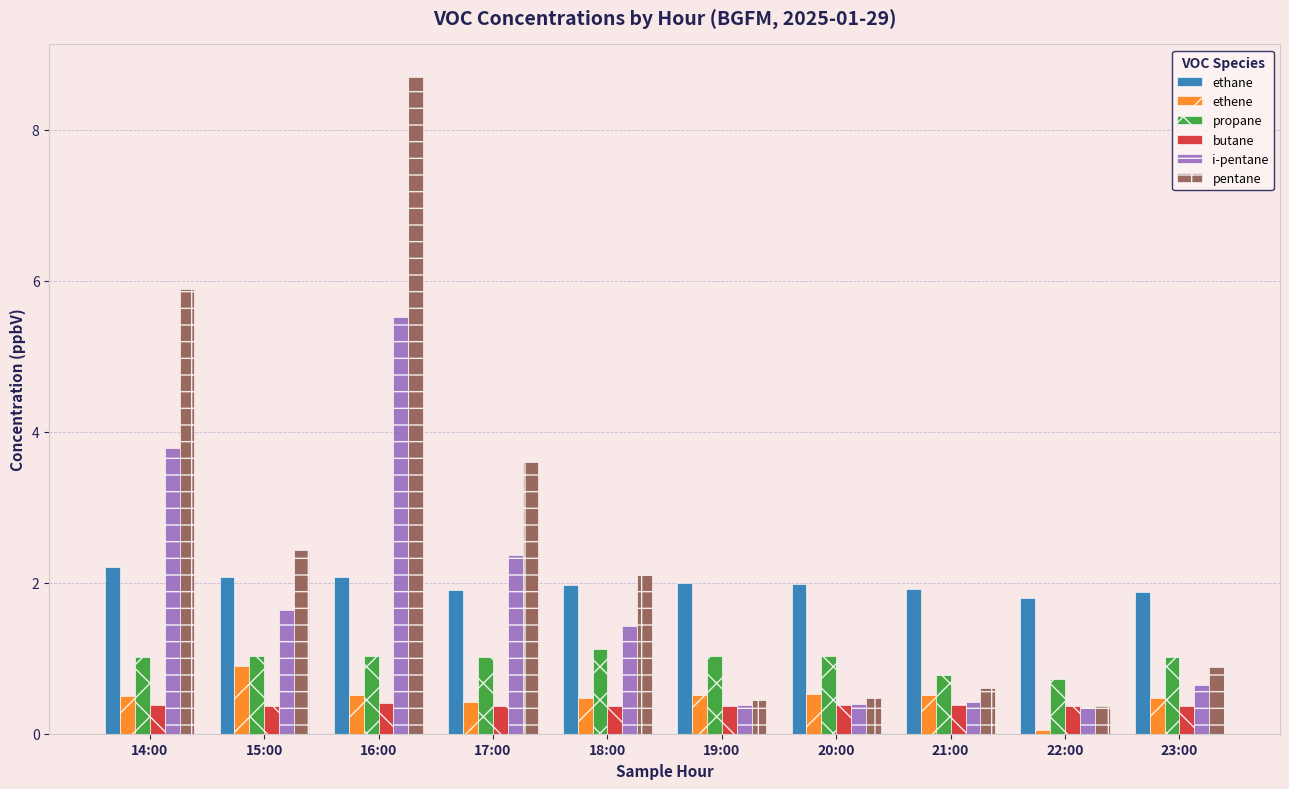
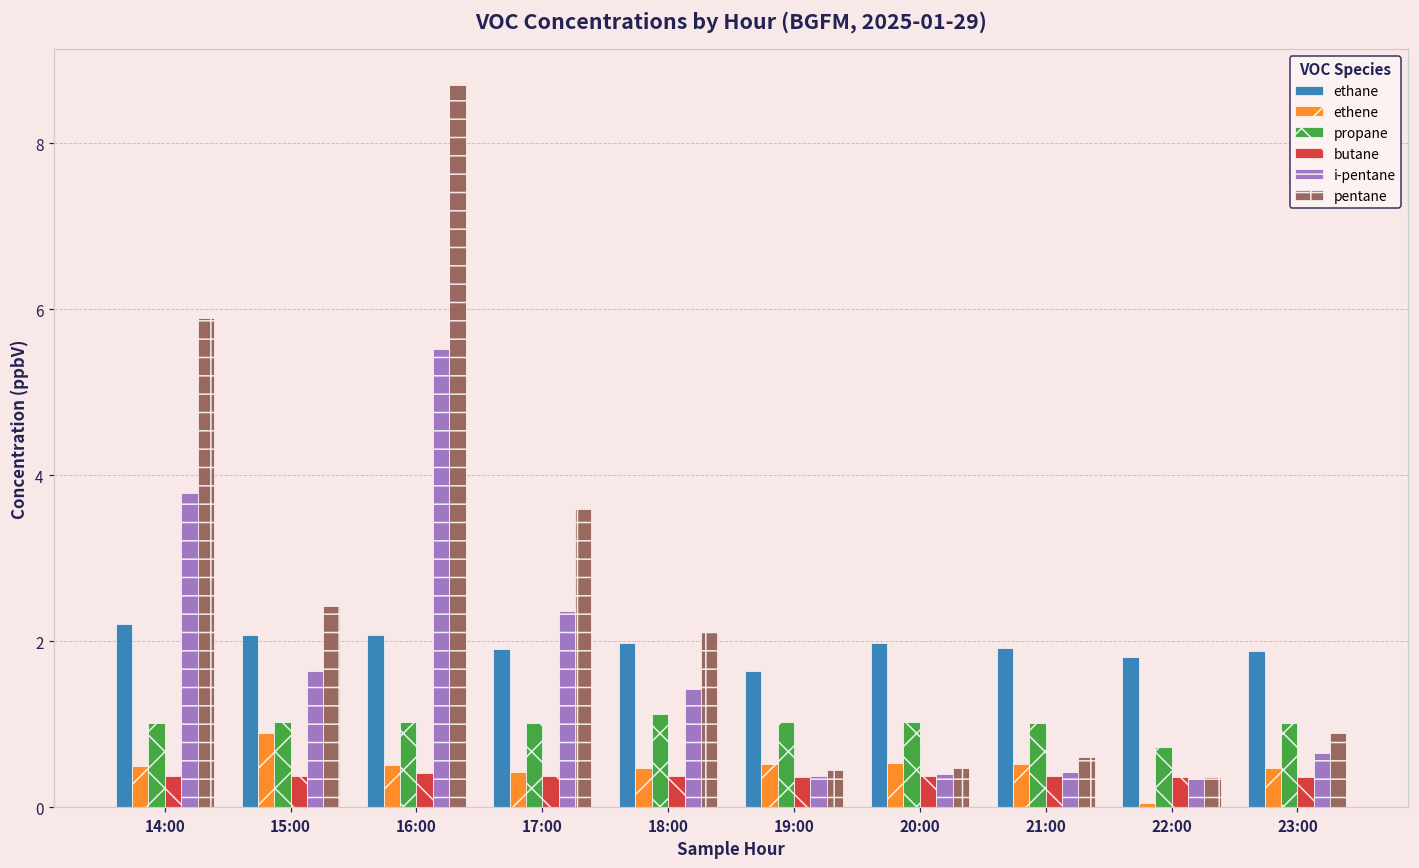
  {
    "ethane": {
      "14:00": 2.2,
      "15:00": 2.1,
      "16:00": 2.1,
      "17:00": 1.9,
      "18:00": 2.0,
-     "19:00": 2.0,
+     "19:00": 1.6,
      "20:00": 2.0,
      "21:00": 1.9,
      "22:00": 1.8,
      "23:00": 1.9
    },
    "ethene": {
      "14:00": 0.5,
      "15:00": 0.9,
      "16:00": 0.5,
      "17:00": 0.4,
      "18:00": 0.5,
      "19:00": 0.5,
      "20:00": 0.5,
      "21:00": 0.5,
      "22:00": 0.0,
      "23:00": 0.5
    },
    "propane": {
      "14:00": 1.0,
      "15:00": 1.0,
      "16:00": 1.0,
      "17:00": 1.0,
      "18:00": 1.1,
      "19:00": 1.0,
      "20:00": 1.0,
-     "21:00": 0.8,
+     "21:00": 1.0,
      "22:00": 0.7,
      "23:00": 1.0
    },
    "butane": {
      "14:00": 0.4,
      "15:00": 0.4,
      "16:00": 0.4,
      "17:00": 0.4,
      "18:00": 0.4,
      "19:00": 0.4,
      "20:00": 0.4,
      "21:00": 0.4,
      "22:00": 0.4,
      "23:00": 0.4
    },
    "i-pentane": {
      "14:00": 3.8,
      "15:00": 1.6,
      "16:00": 5.5,
      "17:00": 2.4,
      "18:00": 1.4,
      "19:00": 0.4,
      "20:00": 0.4,
      "21:00": 0.4,
      "22:00": 0.3,
      "23:00": 0.6
    },
    "pentane": {
      "14:00": 5.9,
      "15:00": 2.4,
      "16:00": 8.7,
      "17:00": 3.6,
      "18:00": 2.1,
      "19:00": 0.4,
      "20:00": 0.5,
      "21:00": 0.6,
      "22:00": 0.4,
      "23:00": 0.9
    }
  }
